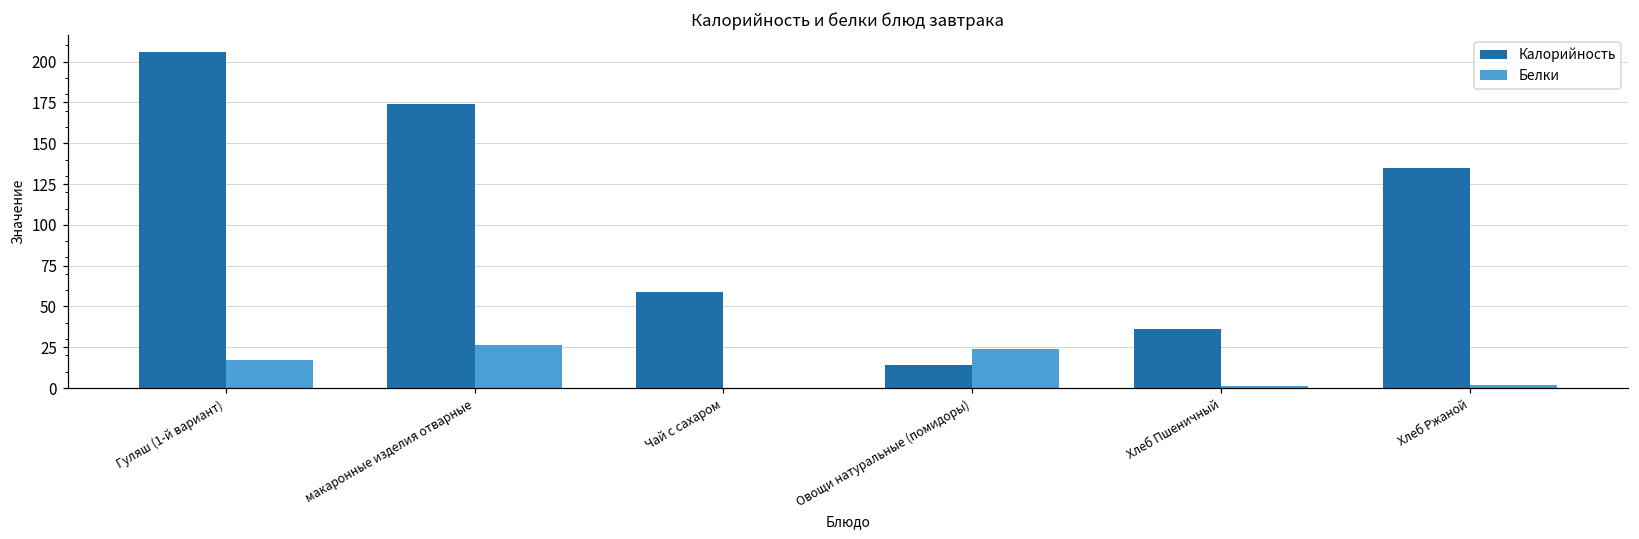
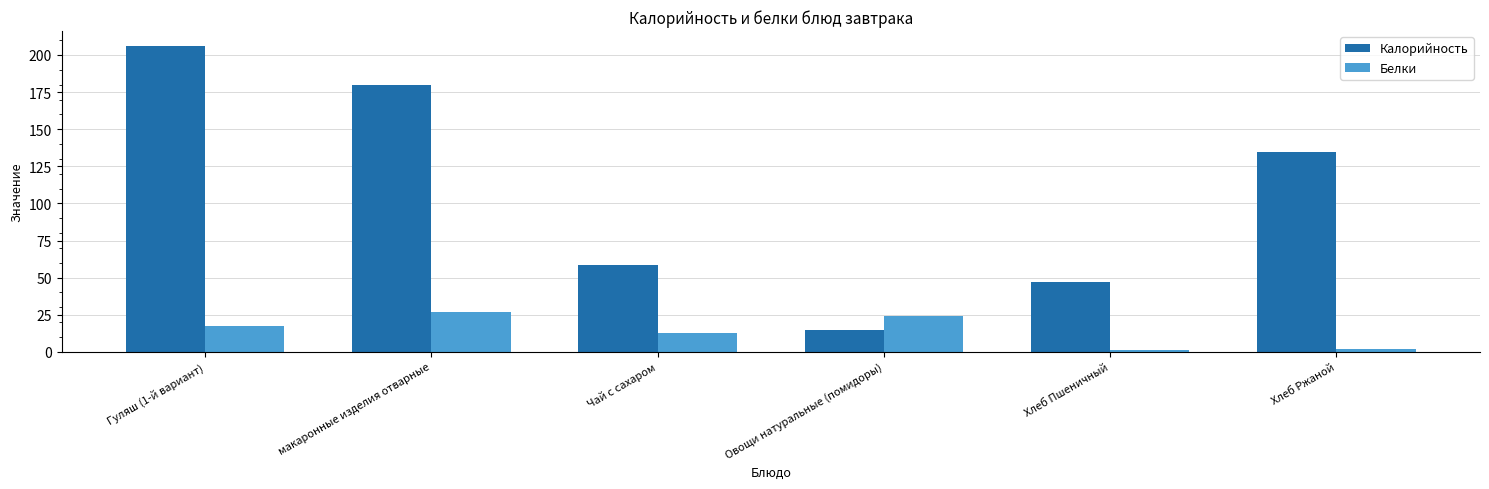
  {
    "Калорийность": {
      "Гуляш (1-й вариант)": 206,
-     "макаронные изделия отварные": 174,
+     "макаронные изделия отварные": 180,
      "Чай с сахаром": 59,
      "Овощи натуральные (помидоры)": 14,
-     "Хлеб Пшеничный": 36,
+     "Хлеб Пшеничный": 47,
      "Хлеб Ржаной": 135
    },
    "Белки": {
      "Гуляш (1-й вариант)": 18,
      "макаронные изделия отварные": 27,
-     "Чай с сахаром": 0,
+     "Чай с сахаром": 12,
      "Овощи натуральные (помидоры)": 24,
      "Хлеб Ржаной": 2
    }
  }
